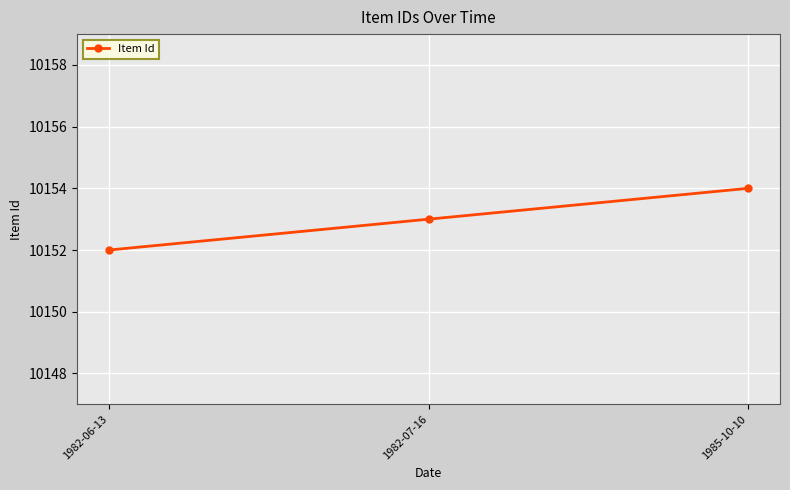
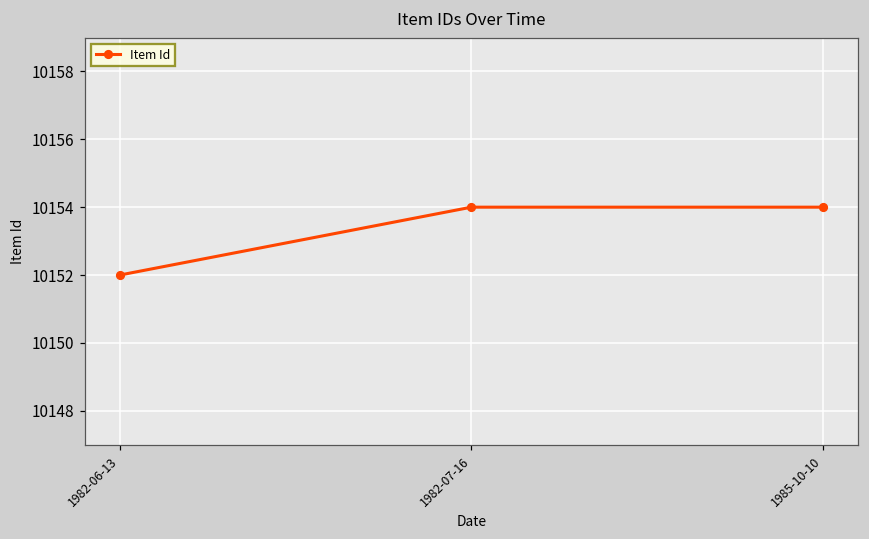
  {
    "1982-06-13": 10152,
-   "1982-07-16": 10153,
+   "1982-07-16": 10154,
    "1985-10-10": 10154
  }
